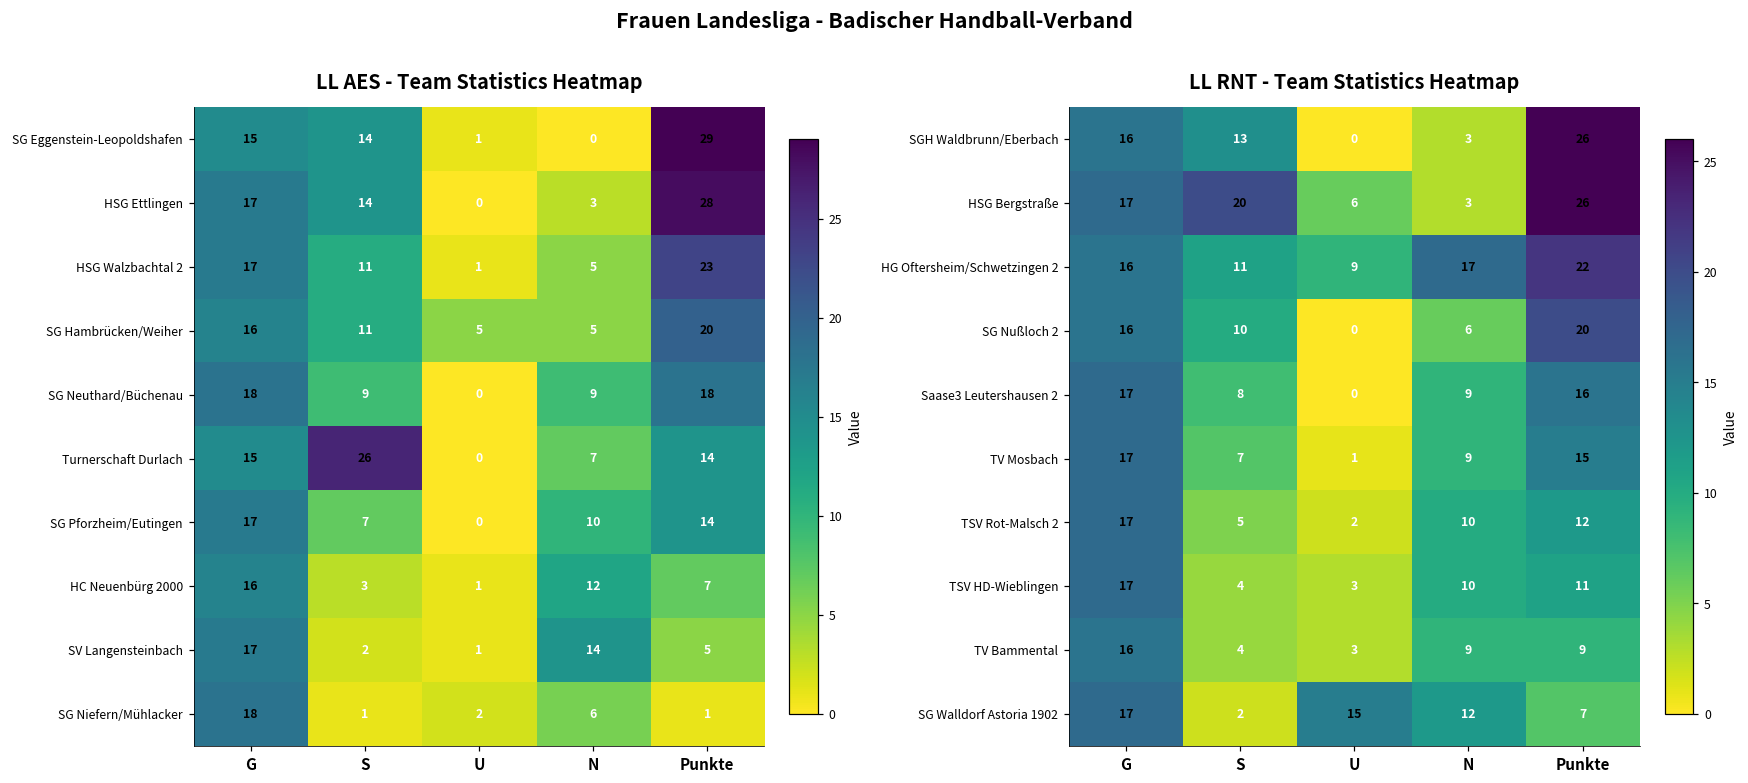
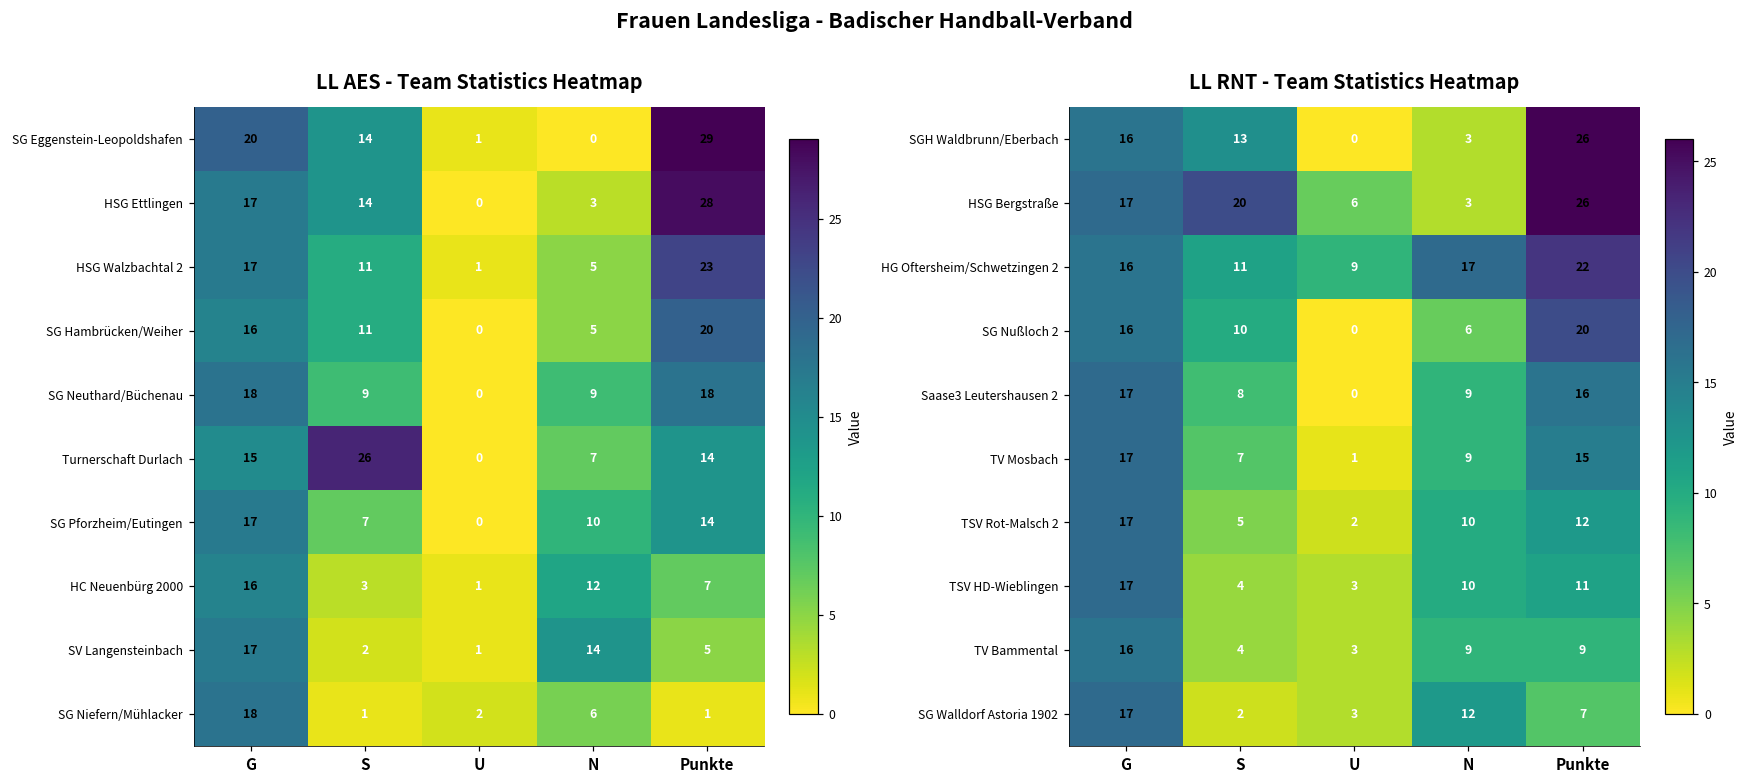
  {
    "LL AES - Team Statistics Heatmap": {
      "SG Eggenstein-Leopoldshafen": {
-       "G": 15,
+       "G": 20,
        "S": 14,
        "U": 1,
        "N": 0,
        "Punkte": 29
      },
      "HSG Ettlingen": {
        "G": 17,
        "S": 14,
        "U": 0,
        "N": 3,
        "Punkte": 28
      },
      "HSG Walzbachtal 2": {
        "G": 17,
        "S": 11,
        "U": 1,
        "N": 5,
        "Punkte": 23
      },
      "SG Hambrücken/Weiher": {
        "G": 16,
        "S": 11,
-       "U": 5,
+       "U": 0,
        "N": 5,
        "Punkte": 20
      },
      "SG Neuthard/Büchenau": {
        "G": 18,
        "S": 9,
        "U": 0,
        "N": 9,
        "Punkte": 18
      },
      "Turnerschaft Durlach": {
        "G": 15,
        "S": 26,
        "U": 0,
        "N": 7,
        "Punkte": 14
      },
      "SG Pforzheim/Eutingen": {
        "G": 17,
        "S": 7,
        "U": 0,
        "N": 10,
        "Punkte": 14
      },
      "HC Neuenbürg 2000": {
        "G": 16,
        "S": 3,
        "U": 1,
        "N": 12,
        "Punkte": 7
      },
      "SV Langensteinbach": {
        "G": 17,
        "S": 2,
        "U": 1,
        "N": 14,
        "Punkte": 5
      },
      "SG Niefern/Mühlacker": {
        "G": 18,
        "S": 1,
        "U": 2,
        "N": 6,
        "Punkte": 1
      }
    },
    "LL RNT - Team Statistics Heatmap": {
      "SGH Waldbrunn/Eberbach": {
        "G": 16,
        "S": 13,
        "U": 0,
        "N": 3,
        "Punkte": 26
      },
      "HSG Bergstraße": {
        "G": 17,
        "S": 20,
        "U": 6,
        "N": 3,
        "Punkte": 26
      },
      "HG Oftersheim/Schwetzingen 2": {
        "G": 16,
        "S": 11,
        "U": 9,
        "N": 17,
        "Punkte": 22
      },
      "SG Nußloch 2": {
        "G": 16,
        "S": 10,
        "U": 0,
        "N": 6,
        "Punkte": 20
      },
      "Saase3 Leutershausen 2": {
        "G": 17,
        "S": 8,
        "U": 0,
        "N": 9,
        "Punkte": 16
      },
      "TV Mosbach": {
        "G": 17,
        "S": 7,
        "U": 1,
        "N": 9,
        "Punkte": 15
      },
      "TSV Rot-Malsch 2": {
        "G": 17,
        "S": 5,
        "U": 2,
        "N": 10,
        "Punkte": 12
      },
      "TSV HD-Wieblingen": {
        "G": 17,
        "S": 4,
        "U": 3,
        "N": 10,
        "Punkte": 11
      },
      "TV Bammental": {
        "G": 16,
        "S": 4,
        "U": 3,
        "N": 9,
        "Punkte": 9
      },
      "SG Walldorf Astoria 1902": {
        "G": 17,
        "S": 2,
-       "U": 15,
+       "U": 3,
        "N": 12,
        "Punkte": 7
      }
    }
  }
